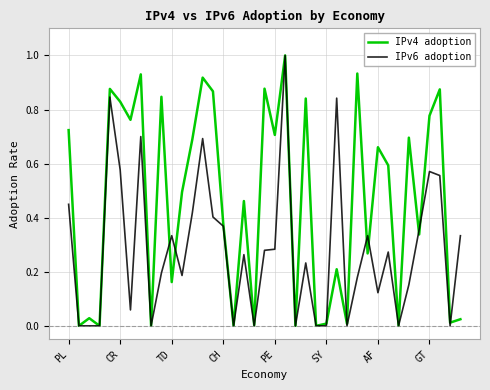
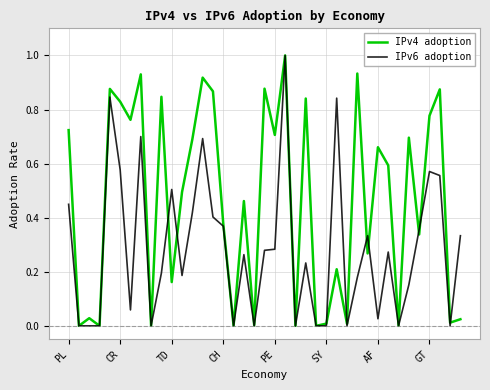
  {
    "IPv4 adoption": {
      "PL": 0.72,
      "CR": 0.83,
      "TD": 0.16,
      "PE": 0.71,
      "AF": 0.66,
      "GT": 0.78
    },
    "IPv6 adoption": {
      "PL": 0.45,
      "CR": 0.58,
-     "TD": 0.33,
+     "TD": 0.50,
      "PE": 0.28,
-     "AF": 0.12,
+     "AF": 0.03,
      "GT": 0.57
    }
  }
